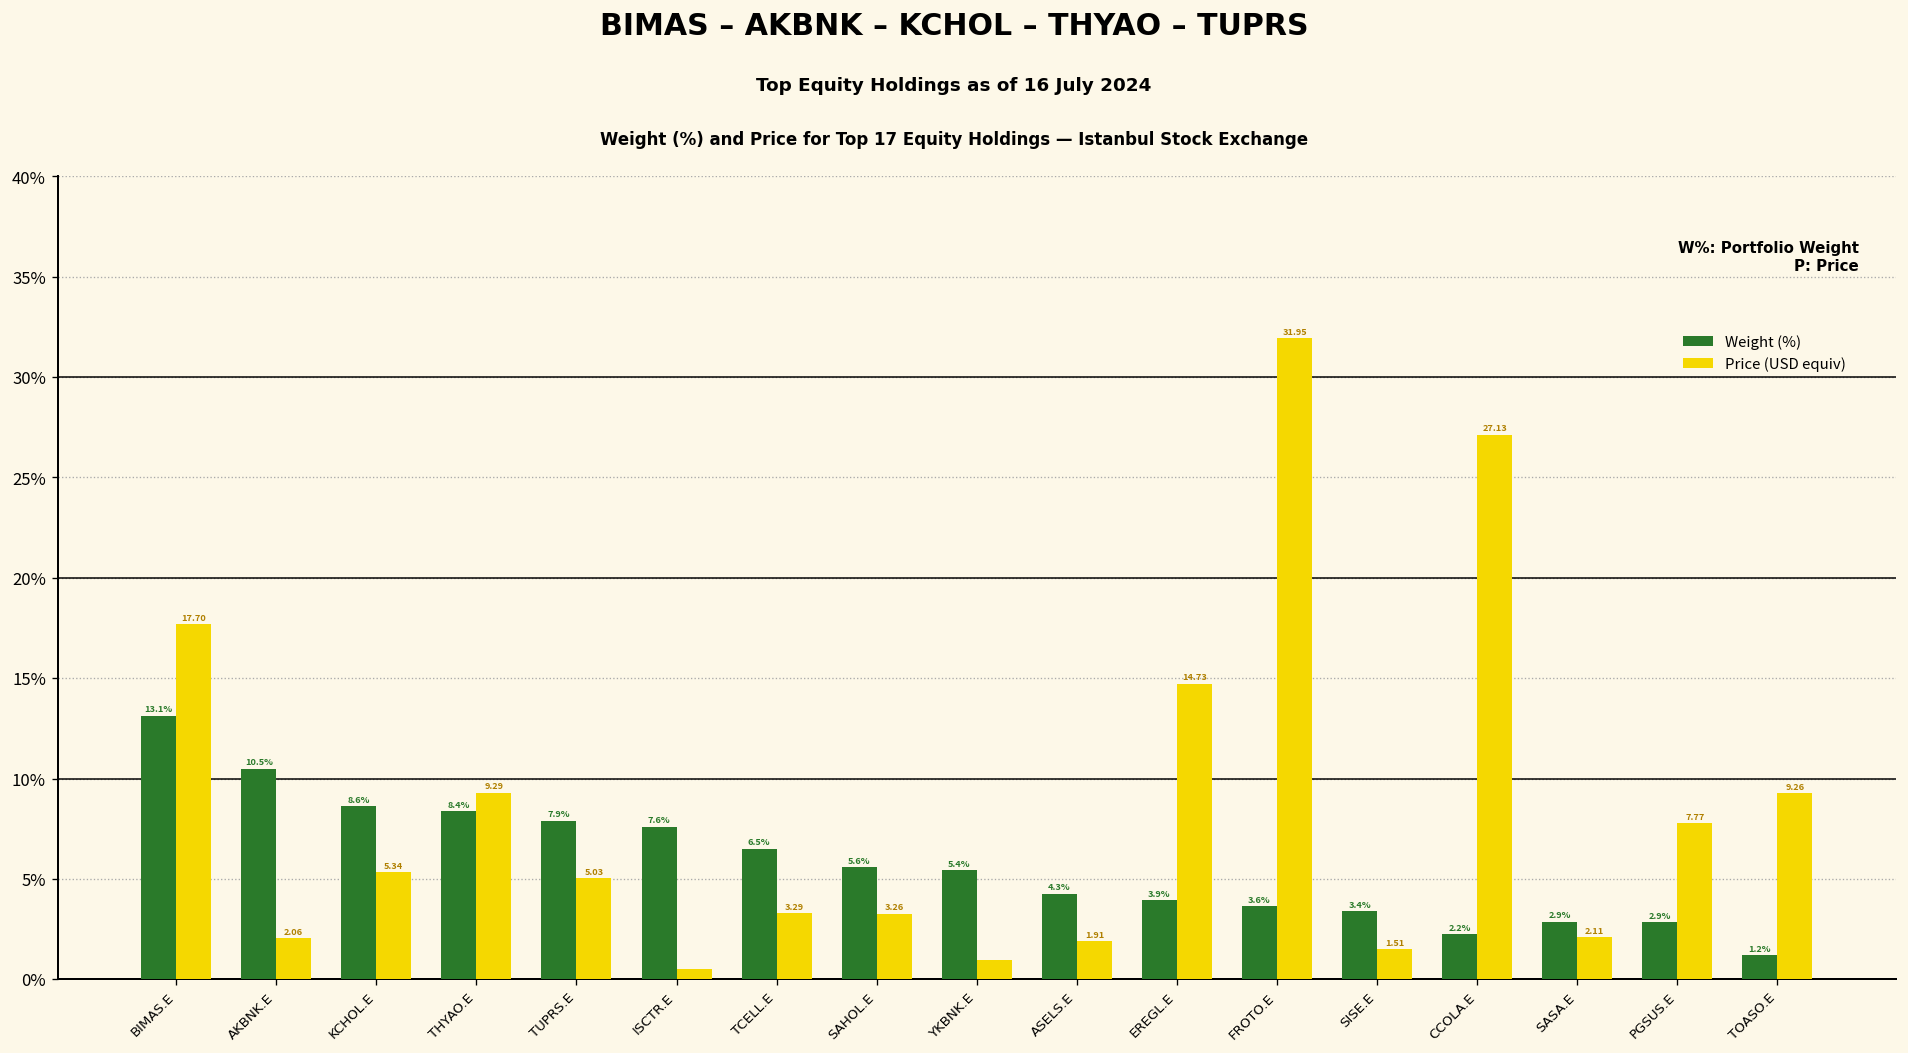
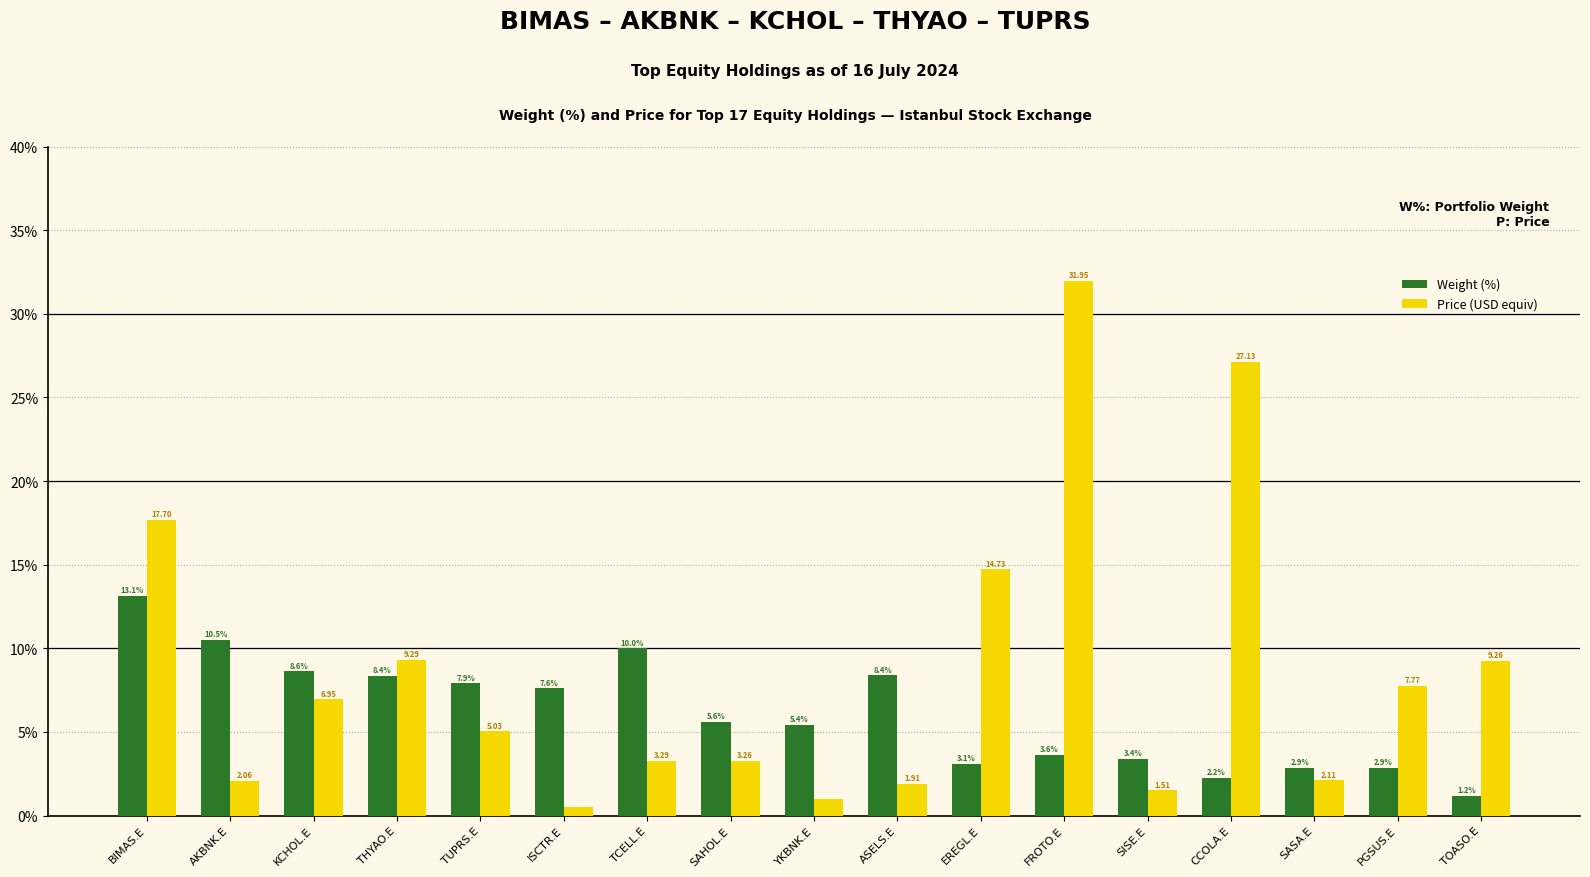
  {
    "Weight (%)": {
      "BIMAS.E": "13.1%",
      "AKBNK.E": "10.5%",
      "KCHOL.E": "8.6%",
      "THYAO.E": "8.4%",
      "TUPRS.E": "7.9%",
      "ISCTR.E": "7.6%",
-     "TCELL.E": "6.5%",
+     "TCELL.E": "10.0%",
      "SAHOL.E": "5.6%",
      "YKBNK.E": "5.4%",
-     "ASELS.E": "4.3%",
-     "EREGL.E": "3.9%",
+     "ASELS.E": "8.4%",
+     "EREGL.E": "3.1%",
      "FROTO.E": "3.6%",
      "SISE.E": "3.4%",
      "CCOLA.E": "2.2%",
      "SASA.E": "2.9%",
      "PGSUS.E": "2.9%",
      "TOASO.E": "1.2%"
    },
    "Price (USD equiv)": {
      "BIMAS.E": "17.70",
      "AKBNK.E": "2.06",
-     "KCHOL.E": "5.34",
+     "KCHOL.E": "6.95",
      "THYAO.E": "9.29",
      "TUPRS.E": "5.03",
      "TCELL.E": "3.29",
      "SAHOL.E": "3.26",
      "ASELS.E": "1.91",
      "EREGL.E": "14.73",
      "FROTO.E": "31.95",
      "SISE.E": "1.51",
      "CCOLA.E": "27.13",
      "SASA.E": "2.11",
      "PGSUS.E": "7.77",
      "TOASO.E": "9.26"
    }
  }
